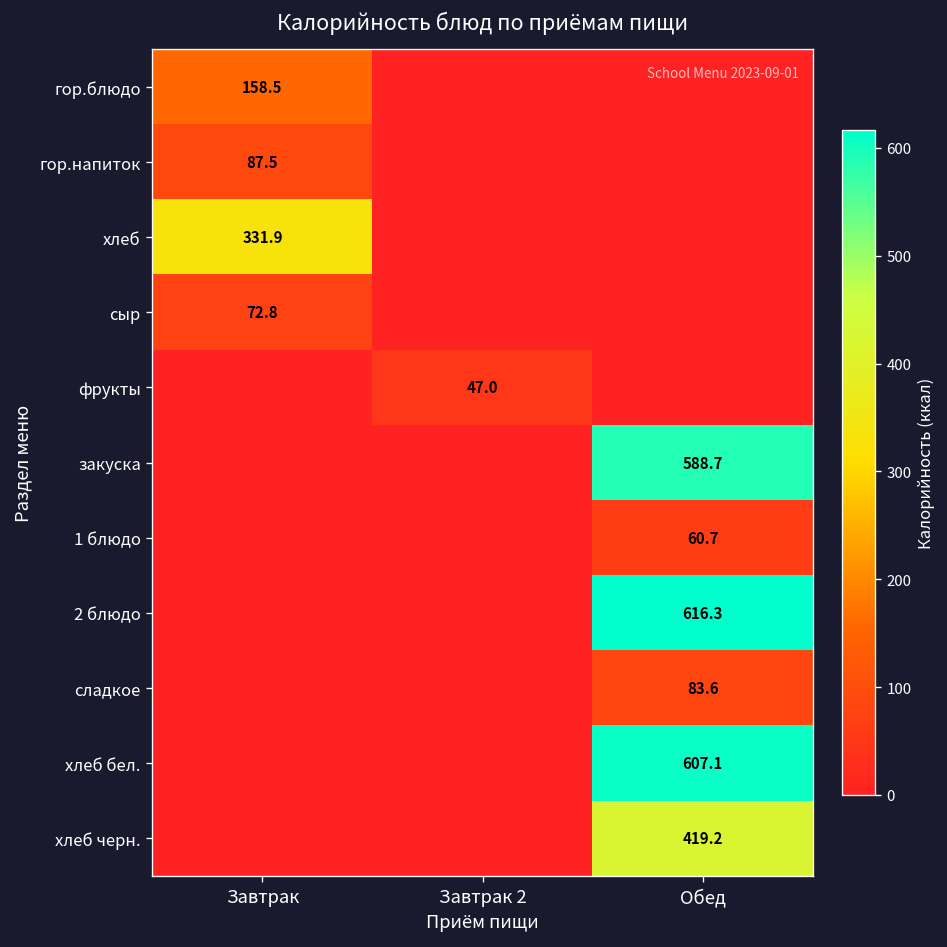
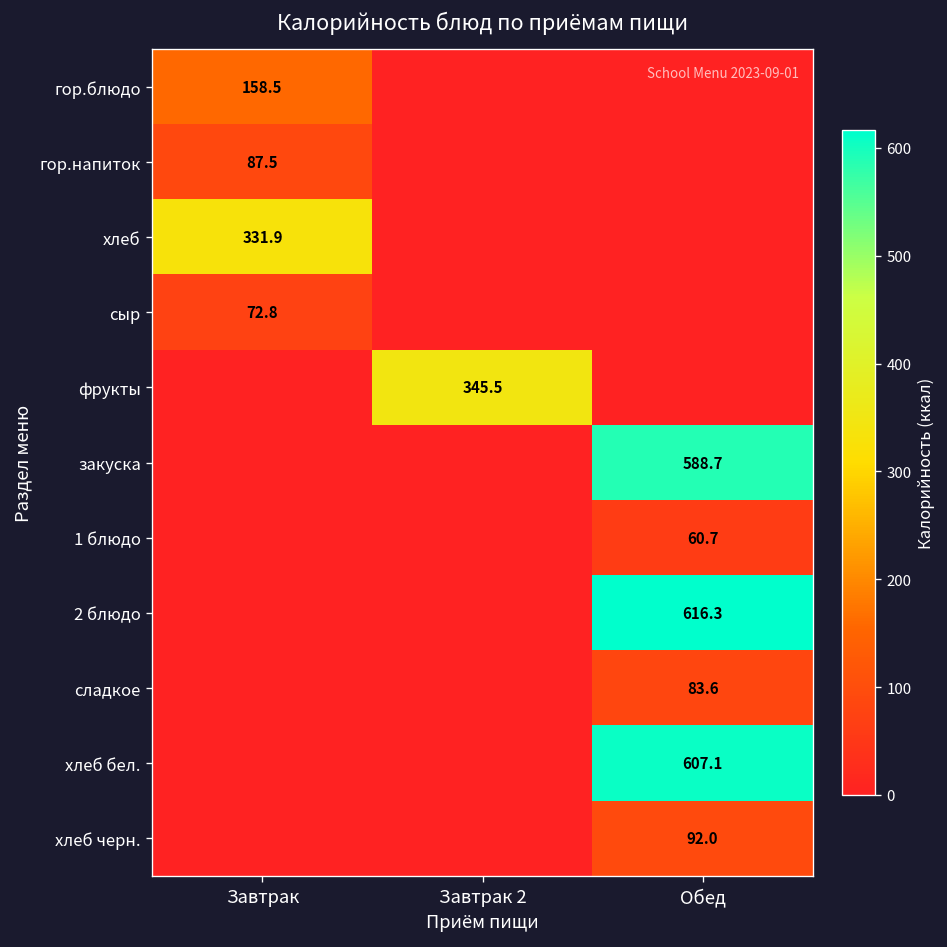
  {
    "гор.блюдо": {
      "Завтрак": 158.5
    },
    "гор.напиток": {
      "Завтрак": 87.5
    },
    "хлеб": {
      "Завтрак": 331.9
    },
    "сыр": {
      "Завтрак": 72.8
    },
    "фрукты": {
-     "Завтрак 2": 47.0
+     "Завтрак 2": 345.5
    },
    "закуска": {
      "Обед": 588.7
    },
    "1 блюдо": {
      "Обед": 60.7
    },
    "2 блюдо": {
      "Обед": 616.3
    },
    "сладкое": {
      "Обед": 83.6
    },
    "хлеб бел.": {
      "Обед": 607.1
    },
    "хлеб черн.": {
-     "Обед": 419.2
+     "Обед": 92.0
    }
  }
